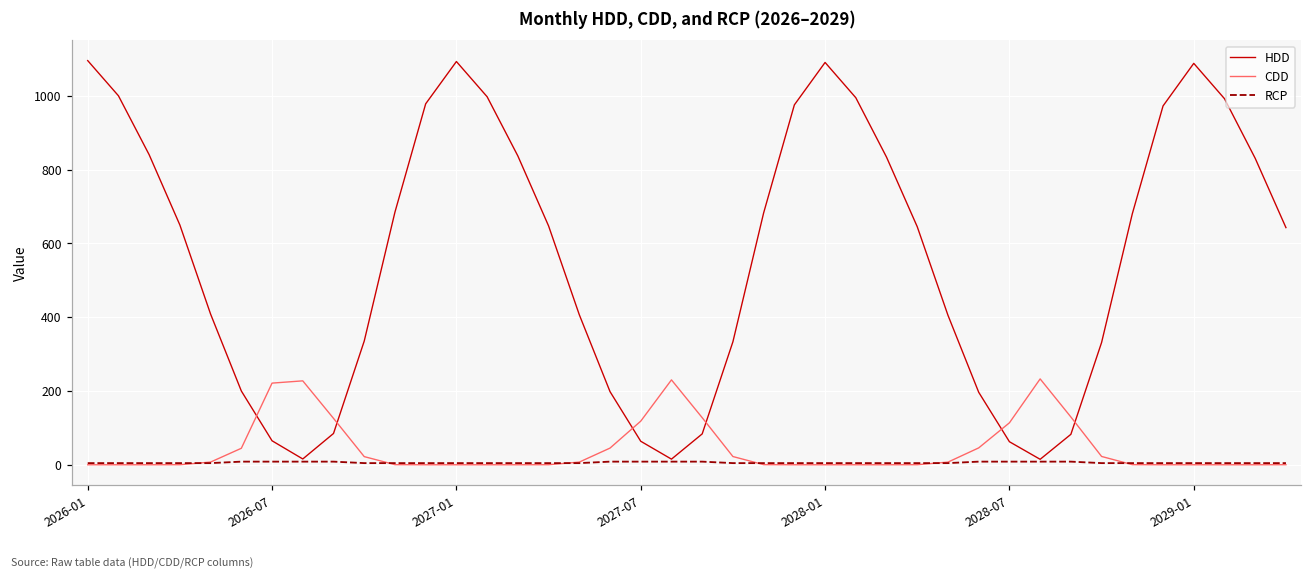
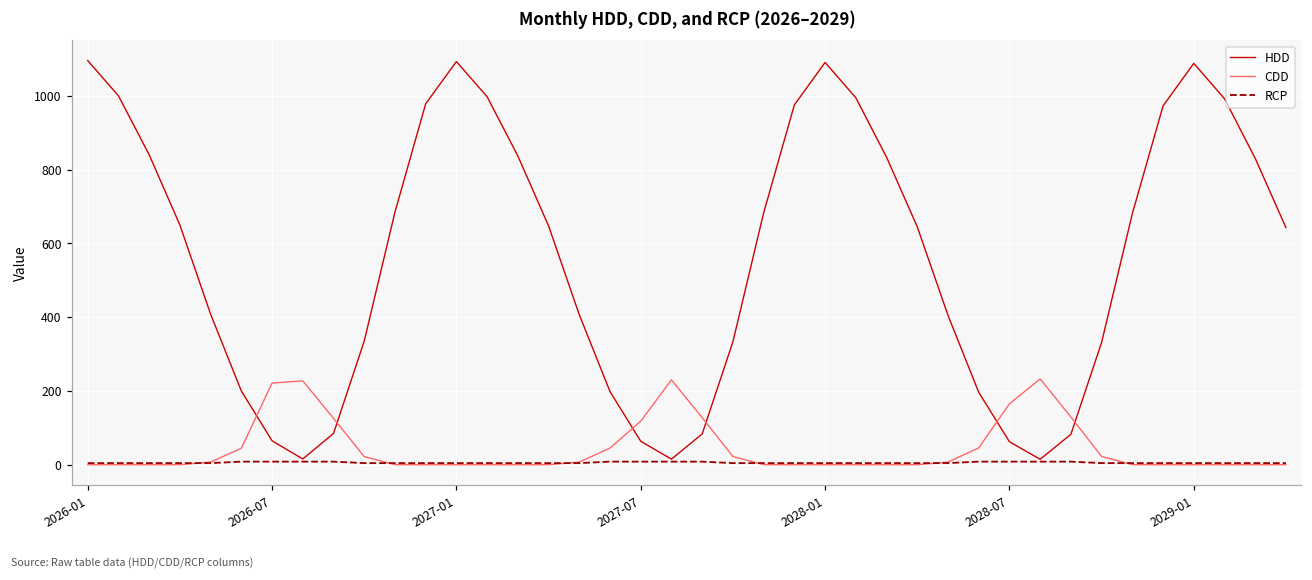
  {
    "CDD": {
      "2026-07": 220,
      "2027-07": 120,
-     "2028-07": 110
+     "2028-07": 170
    }
  }
